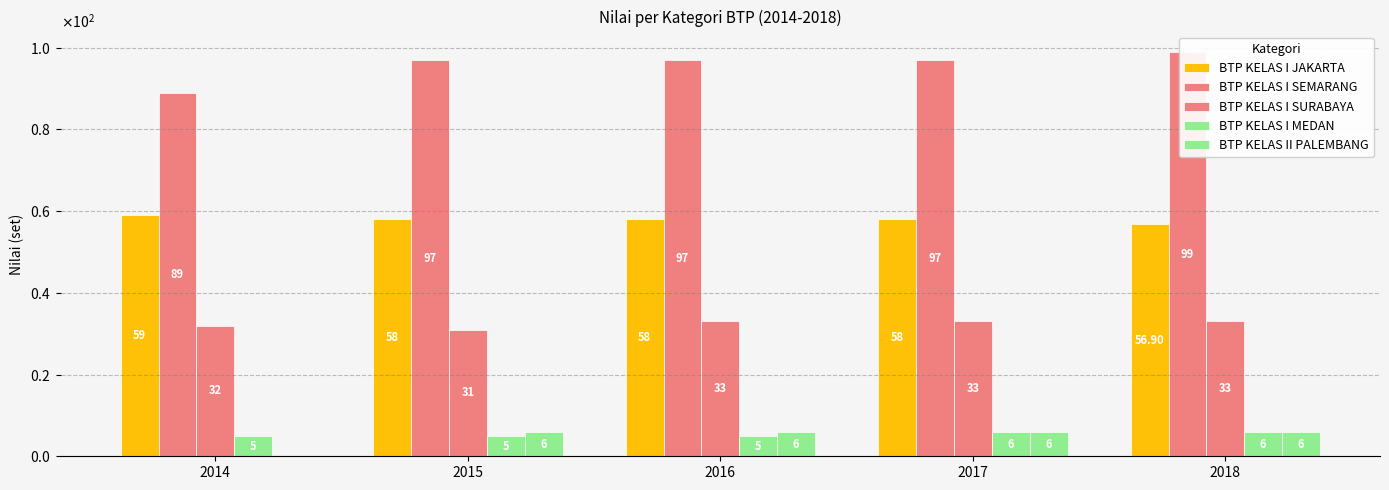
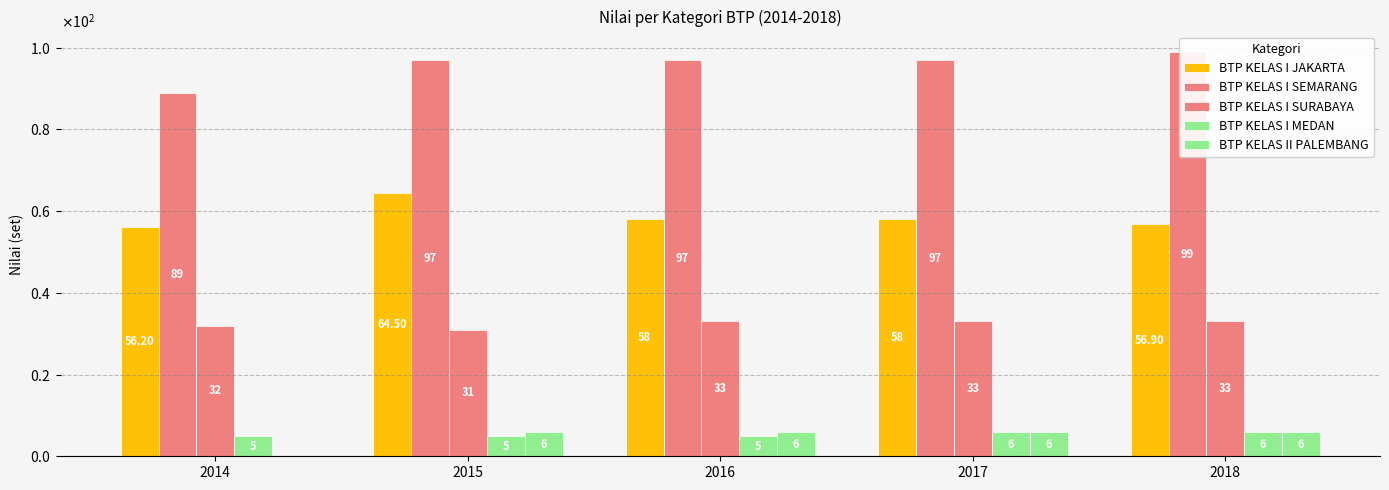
  {
    "BTP KELAS I JAKARTA": {
-     "2014": 59,
-     "2015": 58,
+     "2014": 56.20,
+     "2015": 64.50,
      "2016": 58,
      "2017": 58,
      "2018": 56.90
    }
  }
